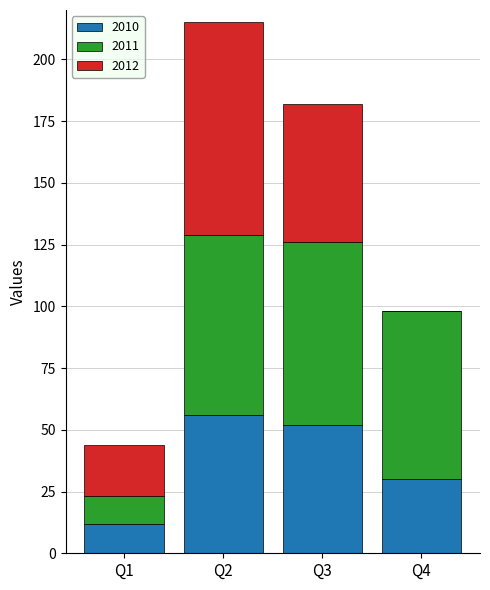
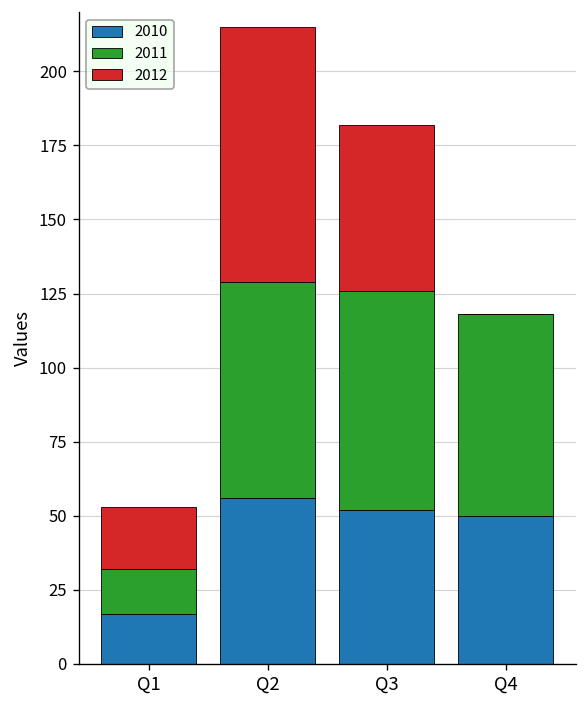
  {
    "2010": {
-     "Q1": 12,
+     "Q1": 17,
      "Q2": 56,
      "Q3": 52,
-     "Q4": 30
+     "Q4": 50
    },
    "2011": {
-     "Q1": 11,
+     "Q1": 15,
      "Q2": 73,
      "Q3": 74,
      "Q4": 68
    },
    "2012": {
      "Q1": 21,
      "Q2": 86,
      "Q3": 56,
      "Q4": 0
    }
  }
